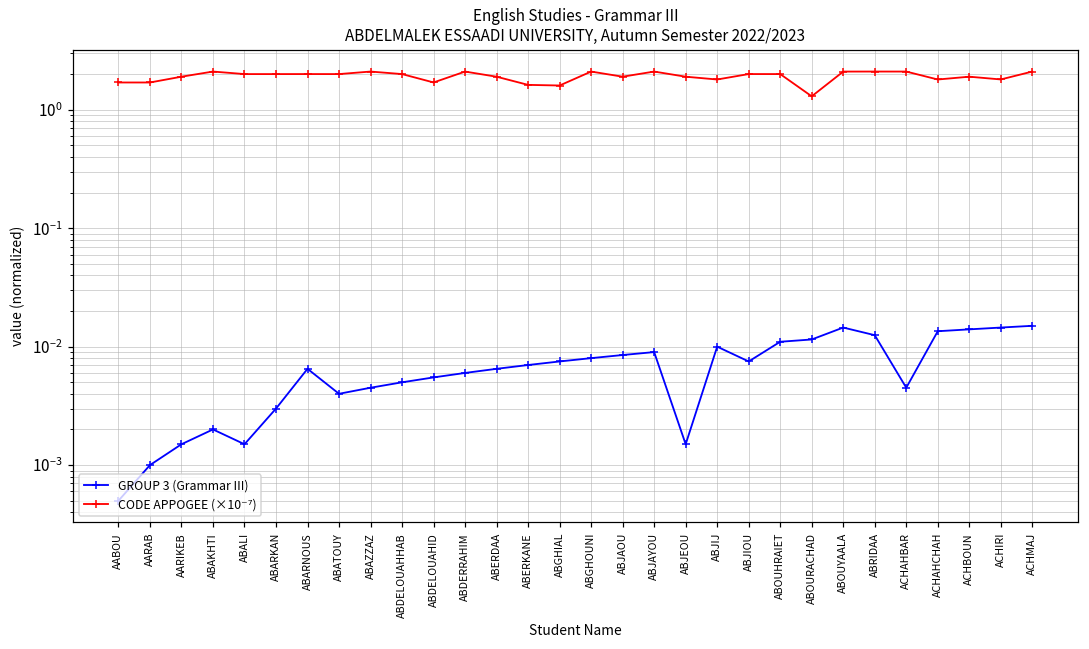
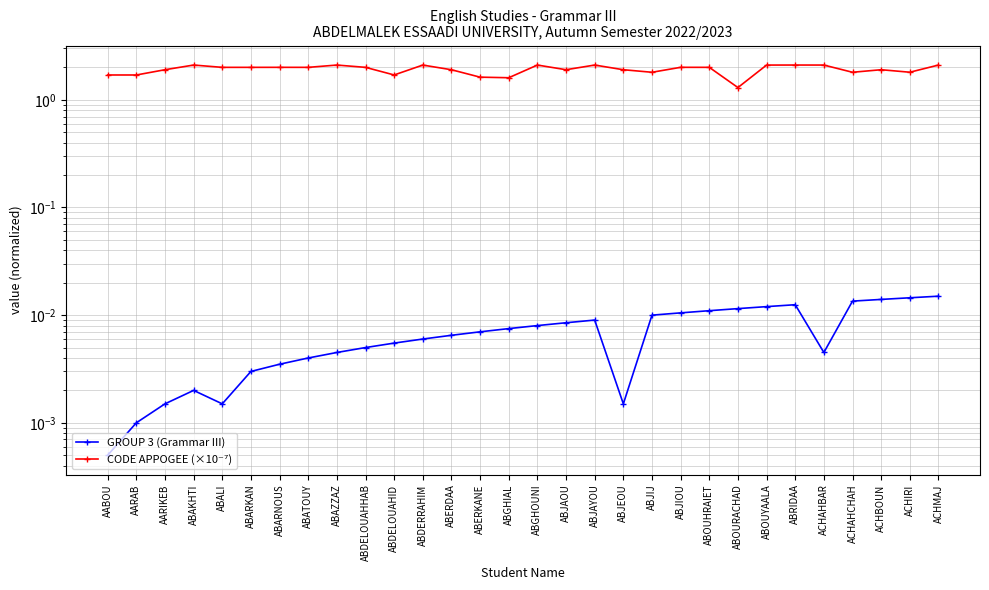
  {
    "GROUP 3 (Grammar III)": {
      "AARAB": 0.0010,
      "AARIKEB": 0.0015,
      "ABAKHTI": 0.0020,
      "ABALI": 0.0015,
      "ABARKAN": 0.0030,
-     "ABARNOUS": 0.007,
+     "ABARNOUS": 0.0035,
      "ABATOUY": 0.0040,
      "ABAZZAZ": 0.0045,
      "ABDELOUAHHAB": 0.005,
      "ABDELOUAHID": 0.006,
      "ABDERRAHIM": 0.006,
      "ABERDAA": 0.007,
      "ABERKANE": 0.007,
      "ABGHIAL": 0.008,
      "ABGHOUNI": 0.008,
      "ABJAOU": 0.009,
      "ABJAYOU": 0.009,
      "ABJEOU": 0.0015,
      "ABJIJ": 0.010,
-     "ABJIOU": 0.008,
+     "ABJIOU": 0.011,
      "ABOUHRAIET": 0.011,
      "ABOURACHAD": 0.012,
-     "ABOUYAALA": 0.015,
+     "ABOUYAALA": 0.012,
      "ABRIDAA": 0.013,
      "ACHAHBAR": 0.0045,
      "ACHAHCHAH": 0.014,
      "ACHBOUN": 0.014,
      "ACHIRI": 0.015,
      "ACHMAJ": 0.015
    },
    "CODE APPOGEE (×10⁻⁷)": {
      "AABOU": 1.7,
      "AARAB": 1.7,
      "AARIKEB": 1.9,
      "ABAKHTI": 2.1,
      "ABALI": 2.0,
      "ABARKAN": 2.0,
      "ABARNOUS": 2.0,
      "ABATOUY": 2.0,
      "ABAZZAZ": 2.1,
      "ABDELOUAHHAB": 2.0,
      "ABDELOUAHID": 1.7,
      "ABDERRAHIM": 2.1,
      "ABERDAA": 1.9,
      "ABERKANE": 1.6,
      "ABGHIAL": 1.6,
      "ABGHOUNI": 2.1,
      "ABJAOU": 1.9,
      "ABJAYOU": 2.1,
      "ABJEOU": 1.9,
      "ABJIJ": 1.8,
      "ABJIOU": 2.0,
      "ABOUHRAIET": 2.0,
      "ABOURACHAD": 1.3,
      "ABOUYAALA": 2.1,
      "ABRIDAA": 2.1,
      "ACHAHBAR": 2.1,
      "ACHAHCHAH": 1.8,
      "ACHBOUN": 1.9,
      "ACHIRI": 1.8,
      "ACHMAJ": 2.1
    }
  }
